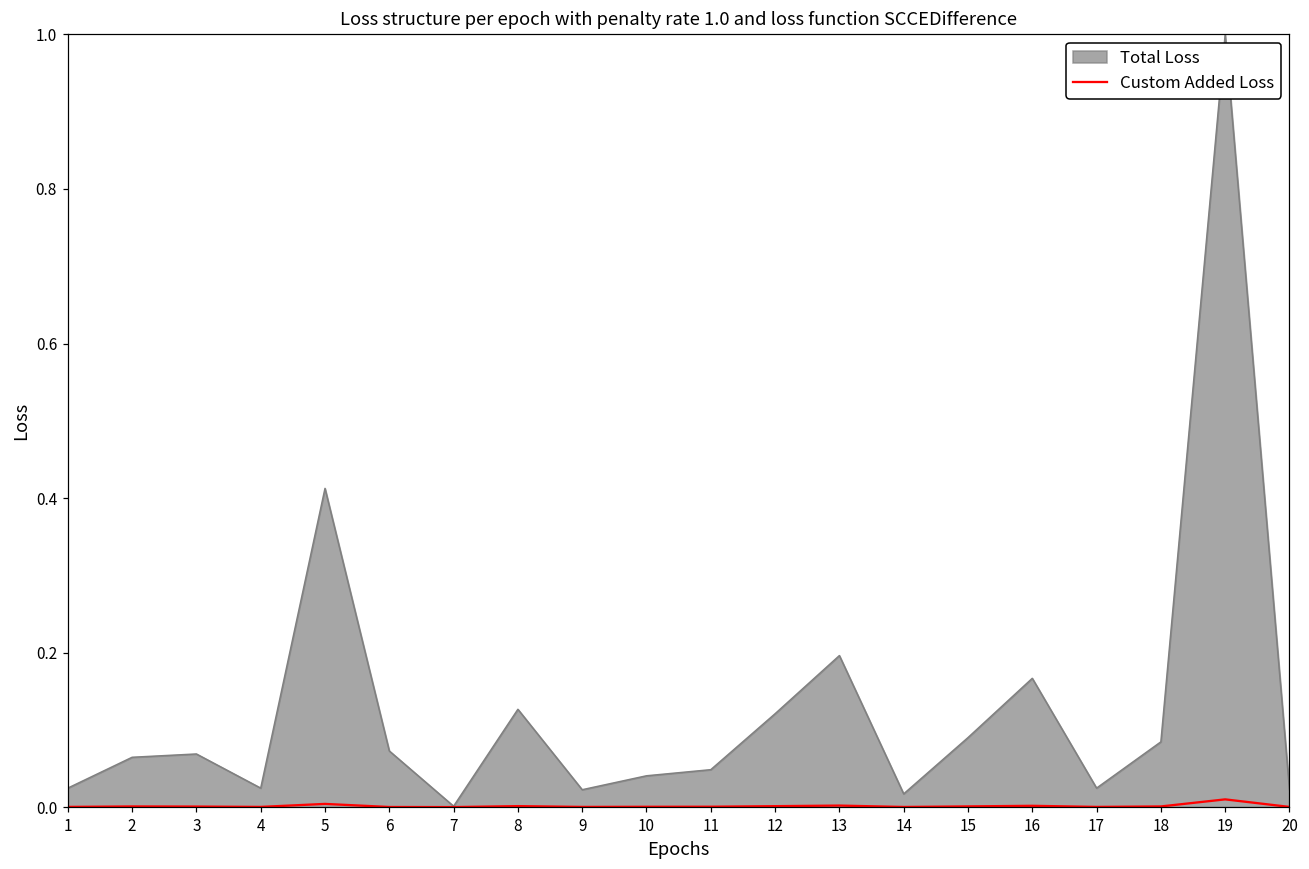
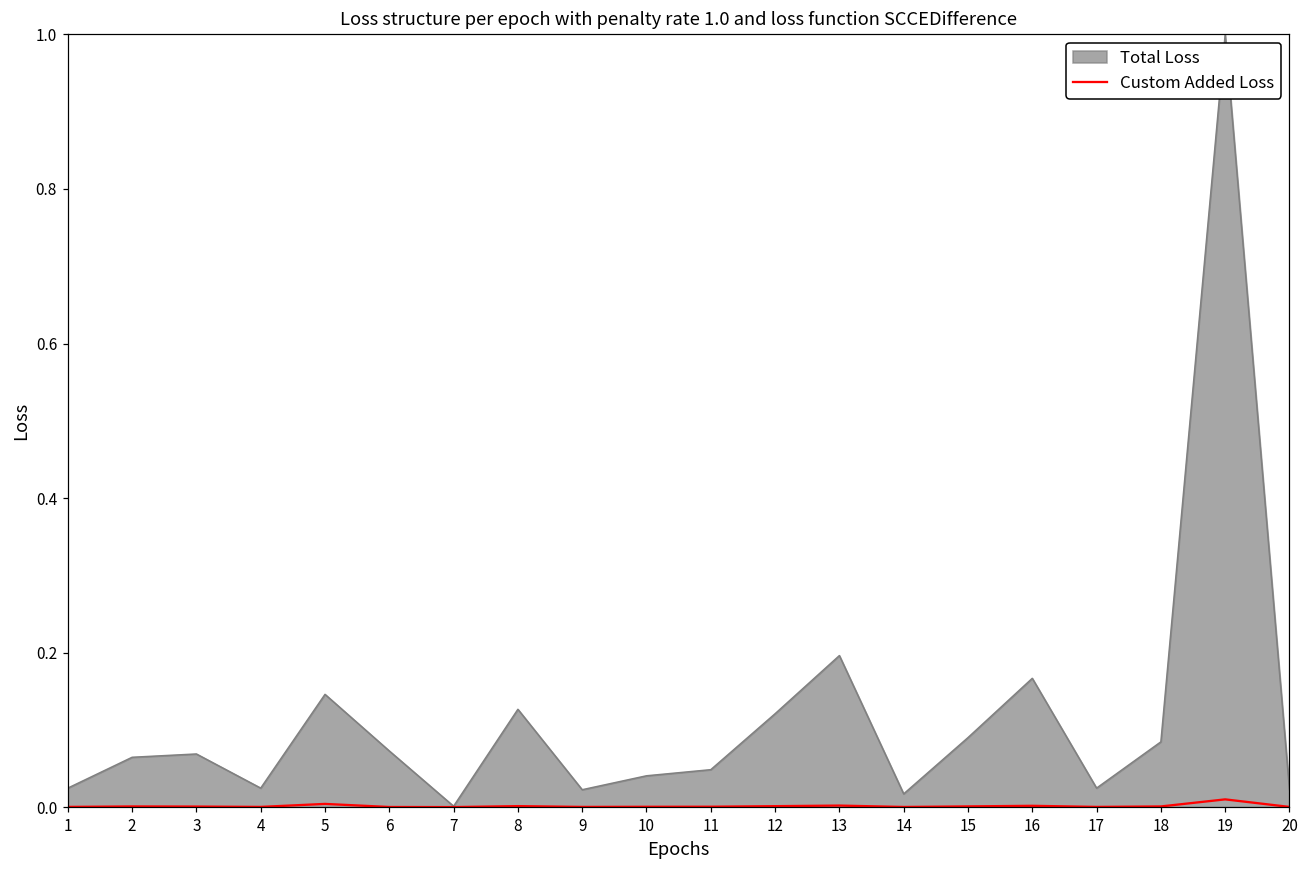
  {
    "Total Loss": {
      "1": 0.02,
      "2": 0.06,
      "3": 0.07,
      "4": 0.02,
-     "5": 0.41,
+     "5": 0.15,
      "6": 0.07,
      "8": 0.13,
      "9": 0.02,
      "10": 0.04,
      "11": 0.05,
      "12": 0.12,
      "13": 0.20,
      "14": 0.02,
      "15": 0.09,
      "16": 0.17,
      "17": 0.02,
      "18": 0.08,
      "19": 1.00,
      "20": 0.02
    },
    "Custom Added Loss": {
      "1": 0.00,
      "2": 0.00,
      "3": 0.00,
      "4": 0.00,
      "5": 0.00,
      "6": 0.00,
      "8": 0.00,
      "9": 0.00,
      "10": 0.00,
      "11": 0.00,
      "12": 0.00,
      "13": 0.00,
      "14": 0.00,
      "15": 0.00,
      "16": 0.00,
      "17": 0.00,
      "18": 0.00,
      "19": 0.01,
      "20": 0.00
    }
  }
